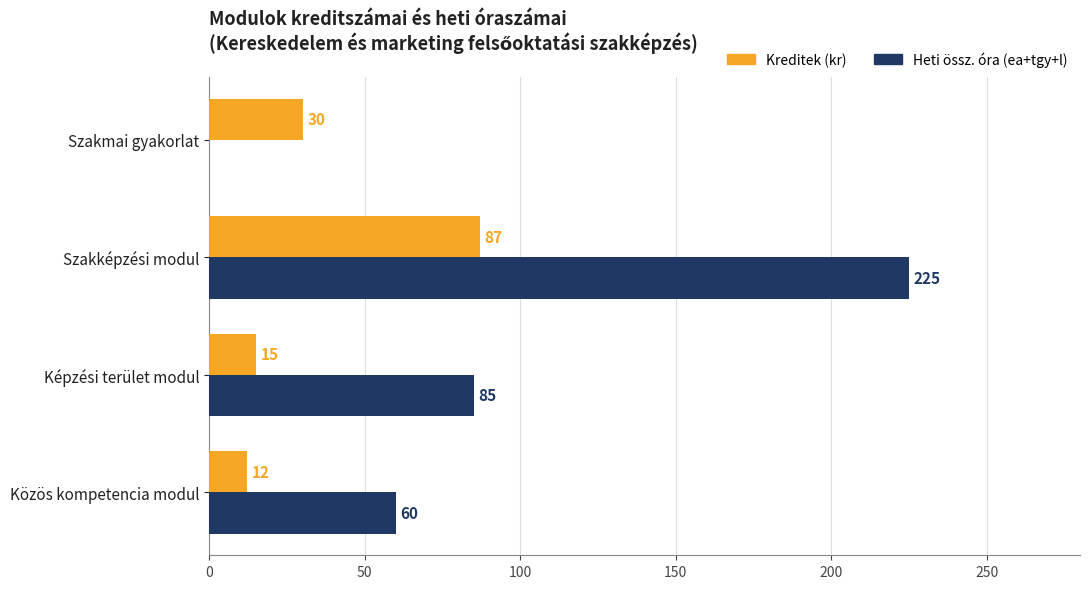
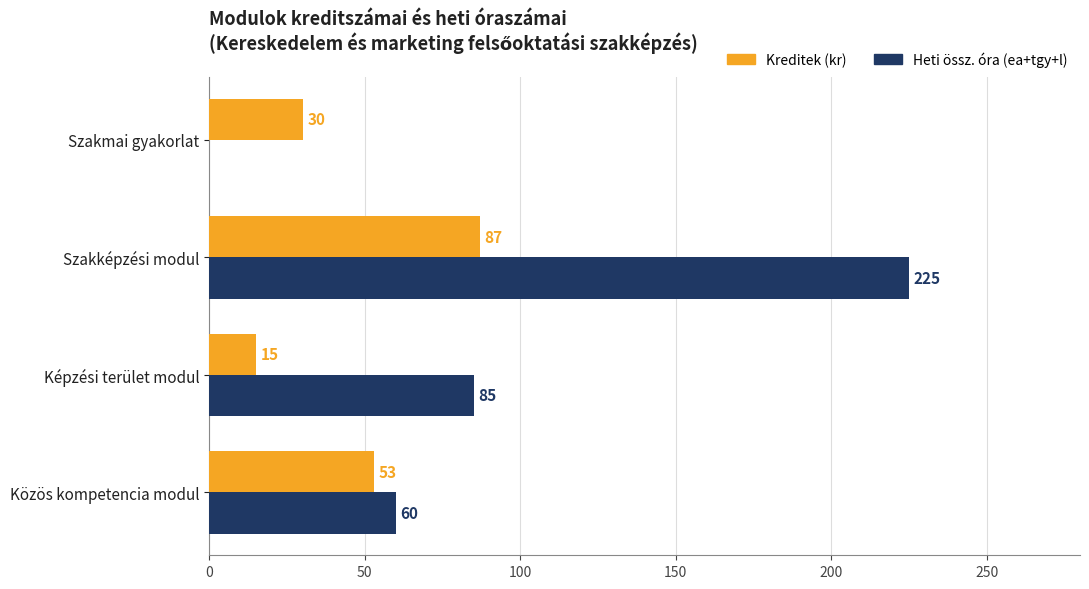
  {
    "Kreditek (kr)": {
      "Szakmai gyakorlat": 30,
      "Szakképzési modul": 87,
      "Képzési terület modul": 15,
-     "Közös kompetencia modul": 12
+     "Közös kompetencia modul": 53
    }
  }
